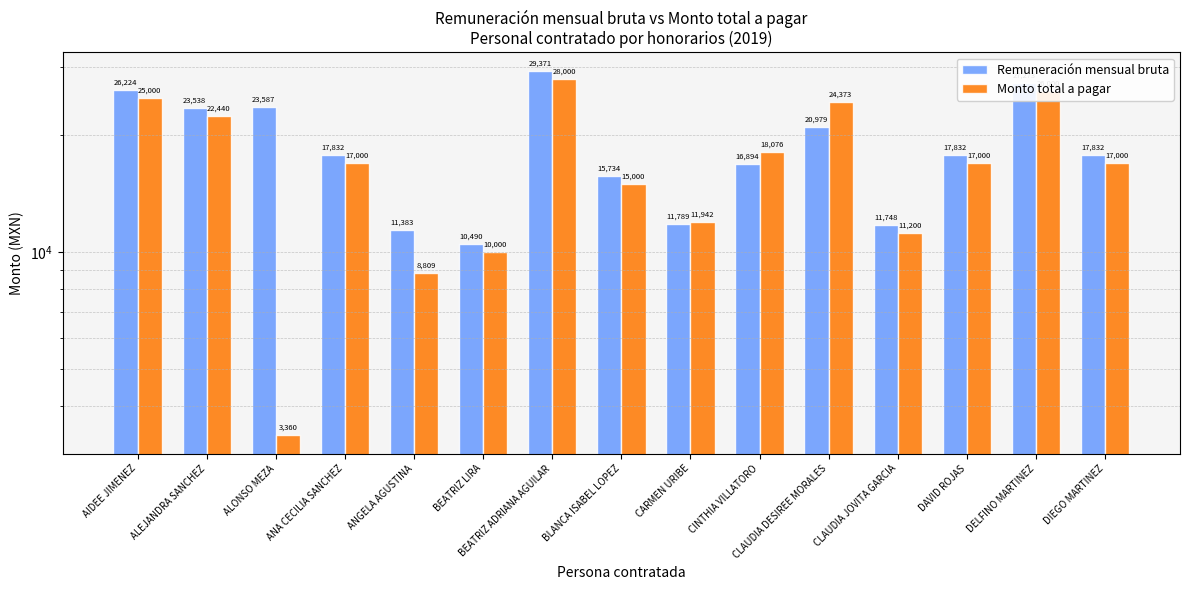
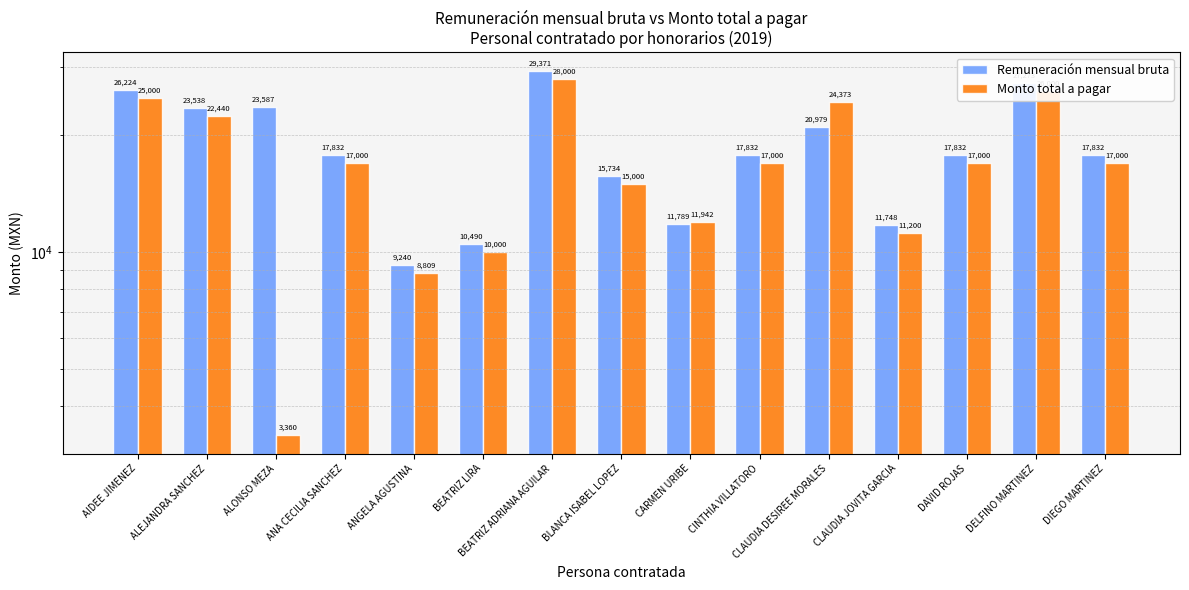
  {
    "Remuneración mensual bruta": {
      "AIDEE JIMENEZ": "26,224",
      "ALEJANDRA SANCHEZ": "23,538",
      "ALONSO MEZA": "23,587",
      "ANA CECILIA SANCHEZ": "17,832",
-     "ANGELA AGUSTINA": "11,383",
+     "ANGELA AGUSTINA": "9,240",
      "BEATRIZ LIRA": "10,490",
      "BEATRIZ ADRIANA AGUILAR": "29,371",
      "BLANCA ISABEL LOPEZ": "15,734",
      "CARMEN URIBE": "11,789",
-     "CINTHIA VILLATORO": "16,894",
+     "CINTHIA VILLATORO": "17,832",
      "CLAUDIA DESIREE MORALES": "20,979",
      "CLAUDIA JOVITA GARCIA": "11,748",
      "DAVID ROJAS": "17,832",
      "DIEGO MARTINEZ": "17,832"
    },
    "Monto total a pagar": {
      "AIDEE JIMENEZ": "25,000",
      "ALEJANDRA SANCHEZ": "22,440",
      "ALONSO MEZA": "3,360",
      "ANA CECILIA SANCHEZ": "17,000",
      "ANGELA AGUSTINA": "8,809",
      "BEATRIZ LIRA": "10,000",
      "BEATRIZ ADRIANA AGUILAR": "28,000",
      "BLANCA ISABEL LOPEZ": "15,000",
      "CARMEN URIBE": "11,942",
-     "CINTHIA VILLATORO": "18,076",
+     "CINTHIA VILLATORO": "17,000",
      "CLAUDIA DESIREE MORALES": "24,373",
      "CLAUDIA JOVITA GARCIA": "11,200",
      "DAVID ROJAS": "17,000",
      "DIEGO MARTINEZ": "17,000"
    }
  }
